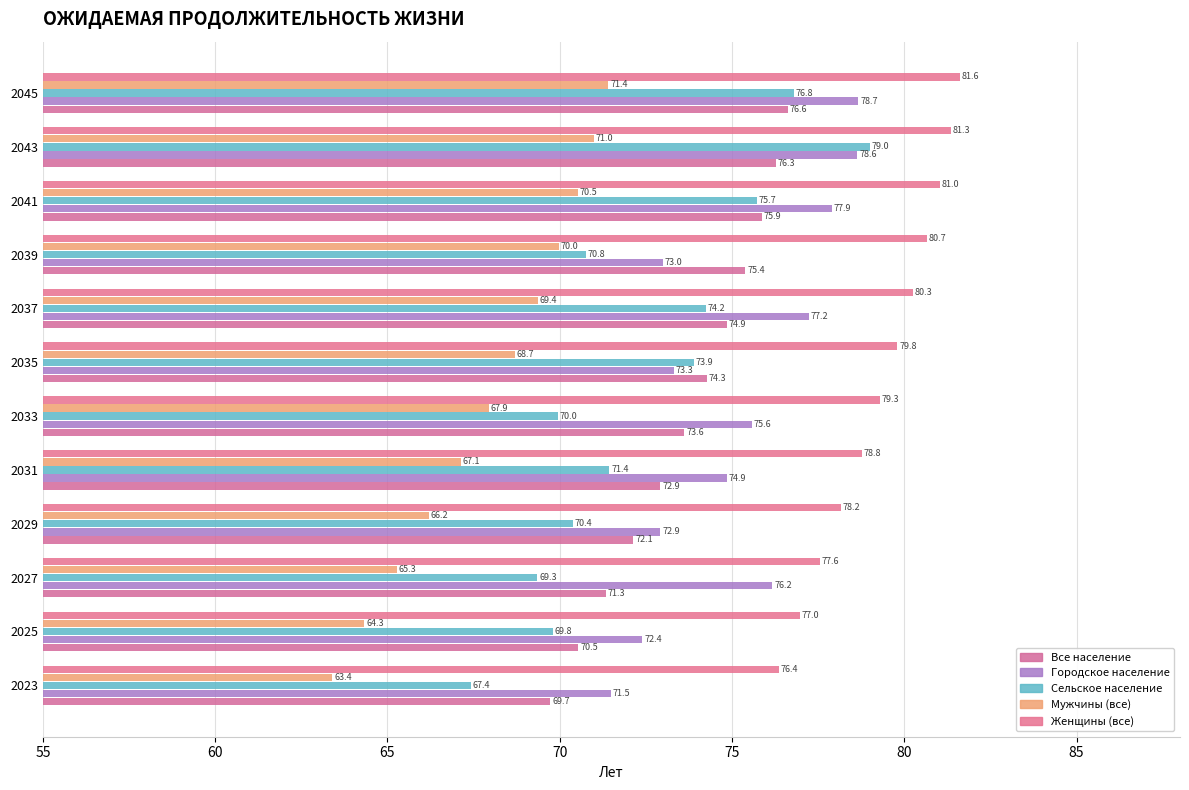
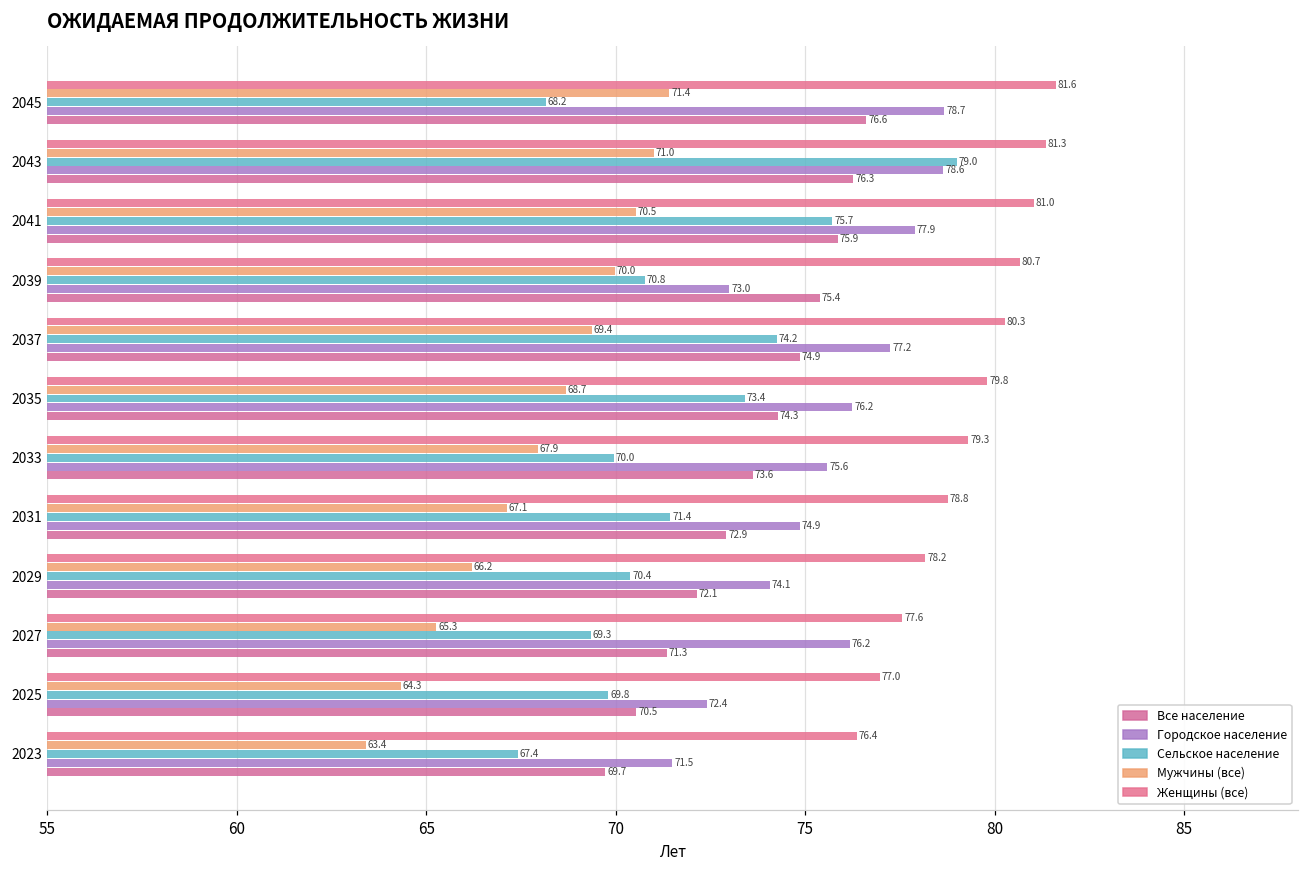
  {
    "Городское население": {
      "2045": 78.7,
      "2043": 78.6,
      "2041": 77.9,
      "2039": 73.0,
      "2037": 77.2,
-     "2035": 73.3,
+     "2035": 76.2,
      "2033": 75.6,
      "2031": 74.9,
-     "2029": 72.9,
+     "2029": 74.1,
      "2027": 76.2,
      "2025": 72.4,
      "2023": 71.5
    },
    "Сельское население": {
-     "2045": 76.8,
+     "2045": 68.2,
      "2043": 79.0,
      "2041": 75.7,
      "2039": 70.8,
      "2037": 74.2,
-     "2035": 73.9,
+     "2035": 73.4,
      "2033": 70.0,
      "2031": 71.4,
      "2029": 70.4,
      "2027": 69.3,
      "2025": 69.8,
      "2023": 67.4
    }
  }
